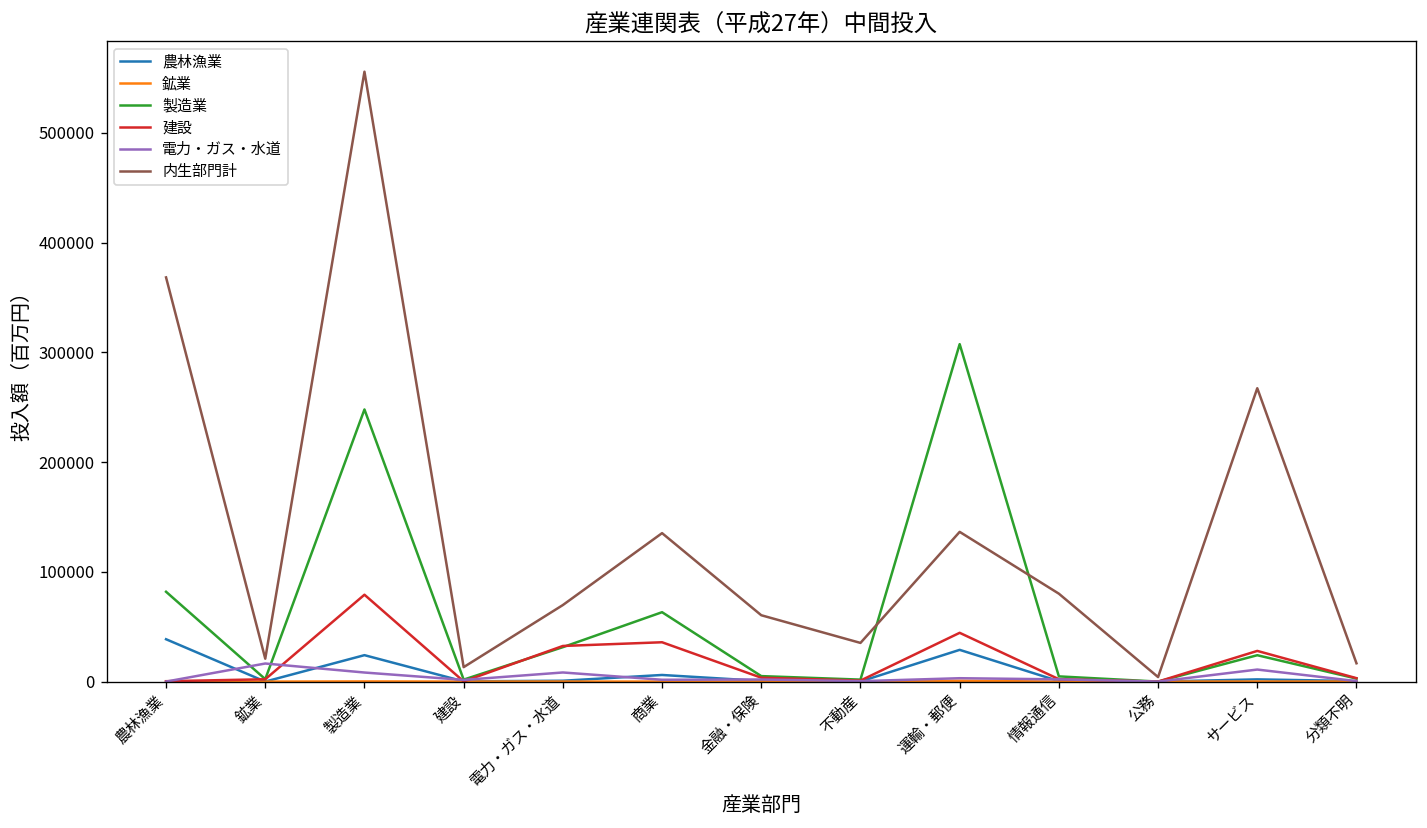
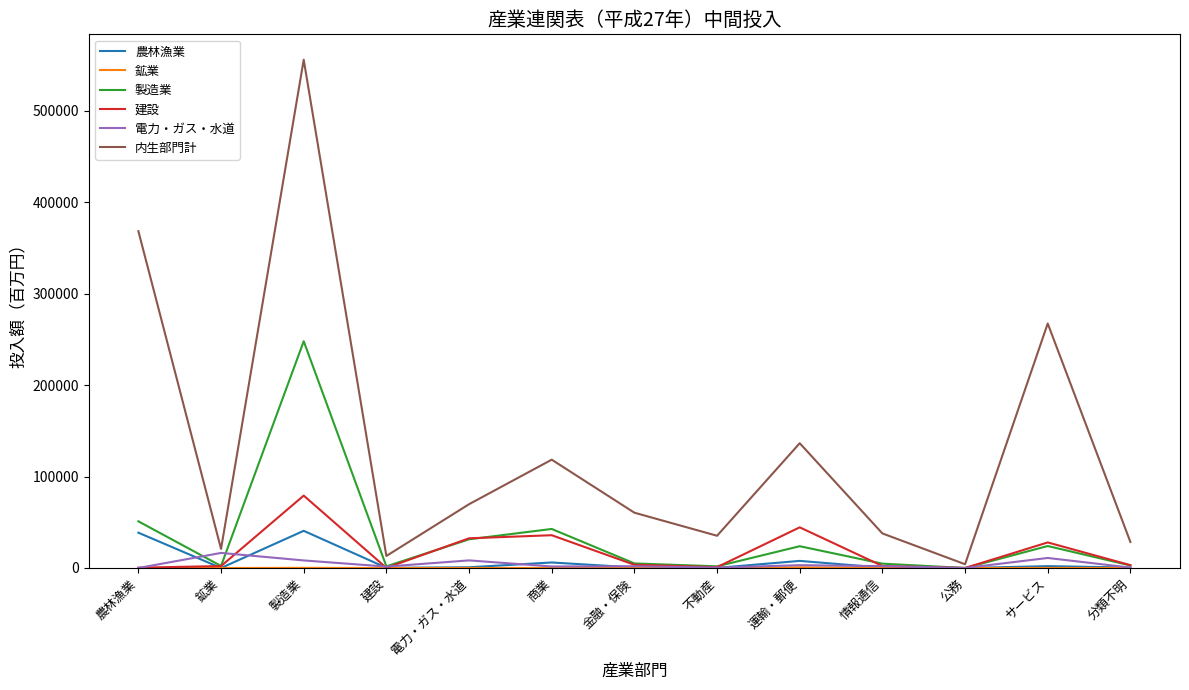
  {
    "農林漁業": {
      "農林漁業": 40000,
-     "製造業": 20000,
+     "製造業": 40000,
      "商業": 10000,
-     "運輸・郵便": 30000
+     "運輸・郵便": 10000
    },
    "鉱業": {
      "製造業": 0
    },
    "製造業": {
-     "農林漁業": 80000,
+     "農林漁業": 50000,
      "製造業": 250000,
-     "商業": 60000,
-     "運輸・郵便": 310000,
+     "商業": 40000,
+     "運輸・郵便": 20000,
      "サービス": 20000
    },
    "建設": {
      "製造業": 80000,
      "商業": 40000,
      "運輸・郵便": 40000,
      "サービス": 30000
    },
    "電力・ガス・水道": {
      "鉱業": 20000,
      "製造業": 10000,
      "電力・ガス・水道": 10000,
      "サービス": 10000
    },
    "内生部門計": {
      "農林漁業": 370000,
      "鉱業": 20000,
      "製造業": 560000,
      "建設": 10000,
      "電力・ガス・水道": 70000,
-     "商業": 140000,
+     "商業": 120000,
      "金融・保険": 60000,
      "不動産": 40000,
      "運輸・郵便": 140000,
-     "情報通信": 80000,
+     "情報通信": 40000,
      "公務": 0,
      "サービス": 270000,
-     "分類不明": 20000
+     "分類不明": 30000
    }
  }
